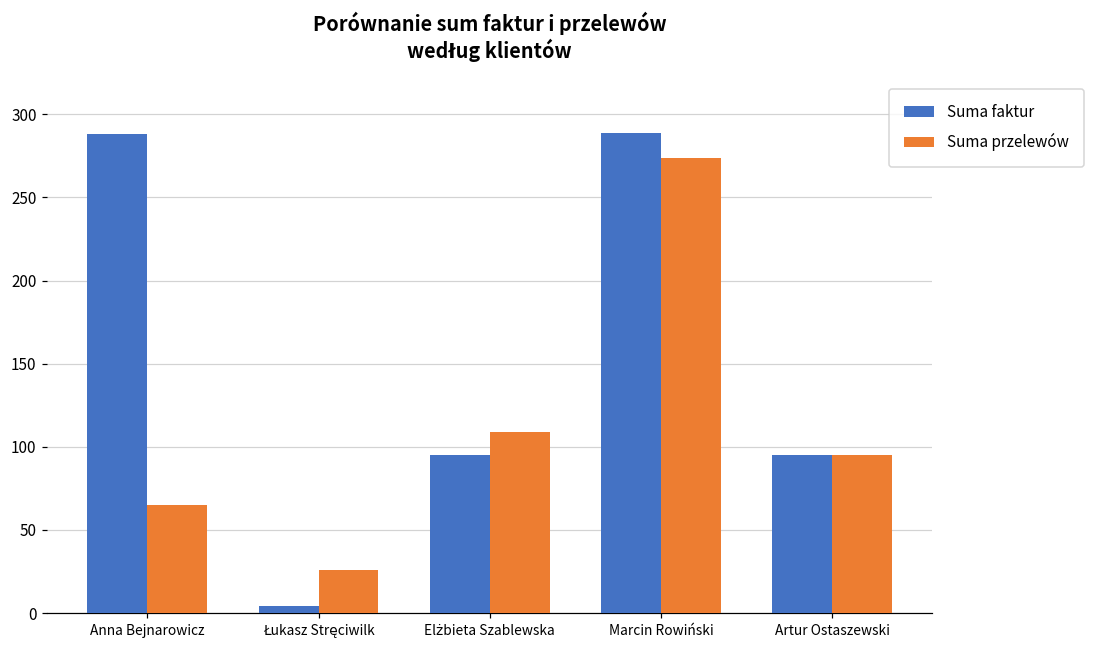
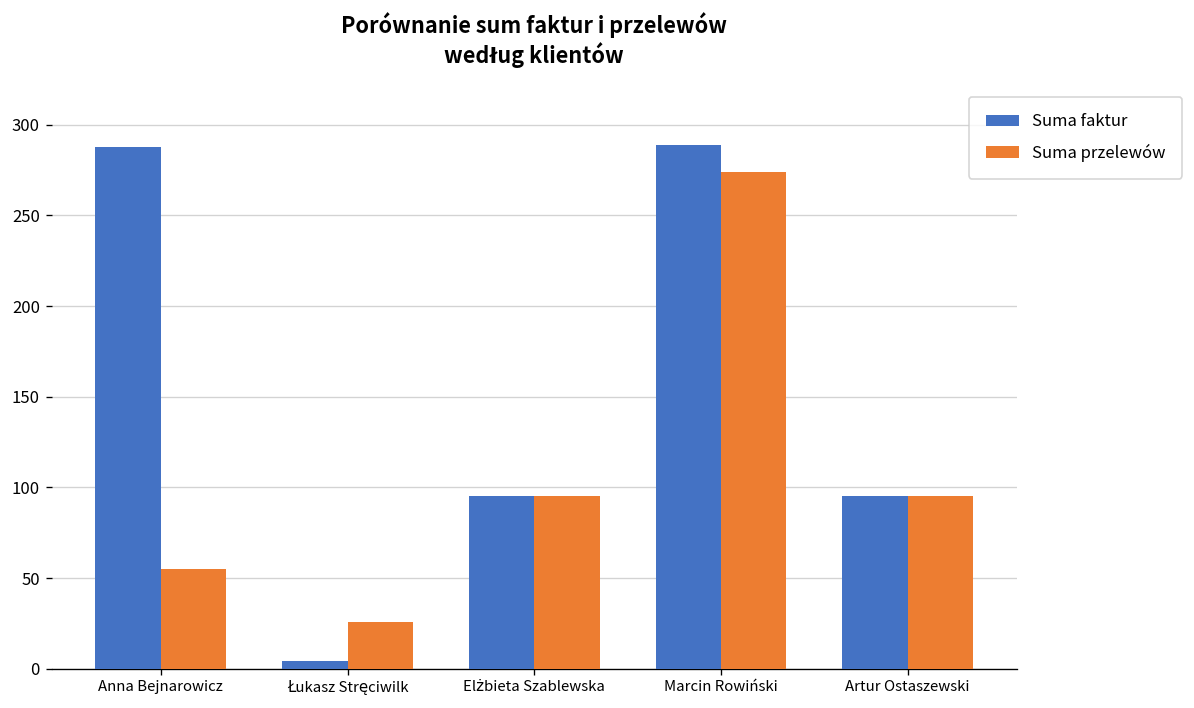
  {
    "Suma faktur": {
      "Anna Bejnarowicz": 288,
      "Łukasz Stręciwilk": 4,
      "Elżbieta Szablewska": 95,
      "Marcin Rowiński": 289,
      "Artur Ostaszewski": 95
    },
    "Suma przelewów": {
-     "Anna Bejnarowicz": 65,
+     "Anna Bejnarowicz": 55,
      "Łukasz Stręciwilk": 26,
-     "Elżbieta Szablewska": 109,
+     "Elżbieta Szablewska": 95,
      "Marcin Rowiński": 274,
      "Artur Ostaszewski": 95
    }
  }
